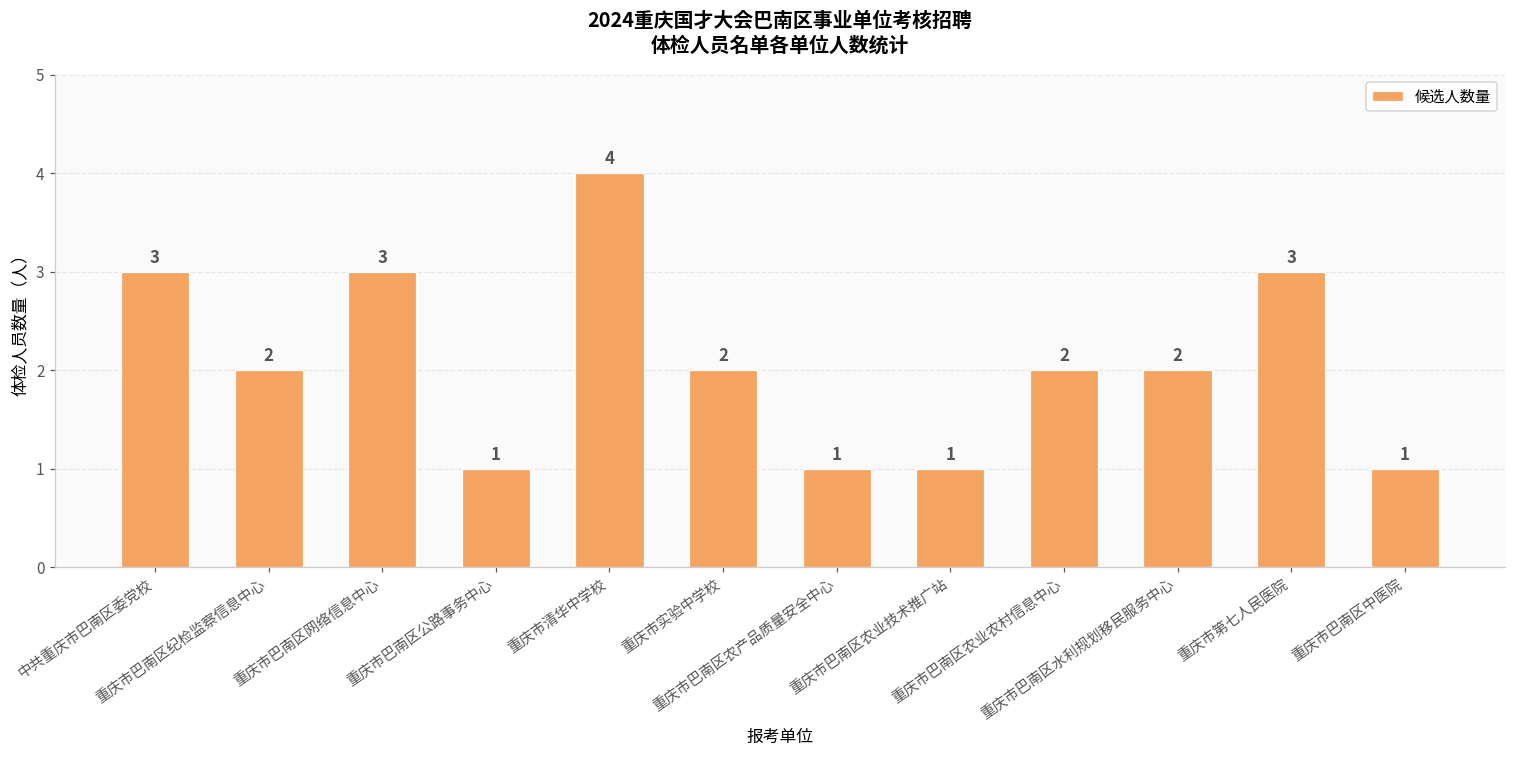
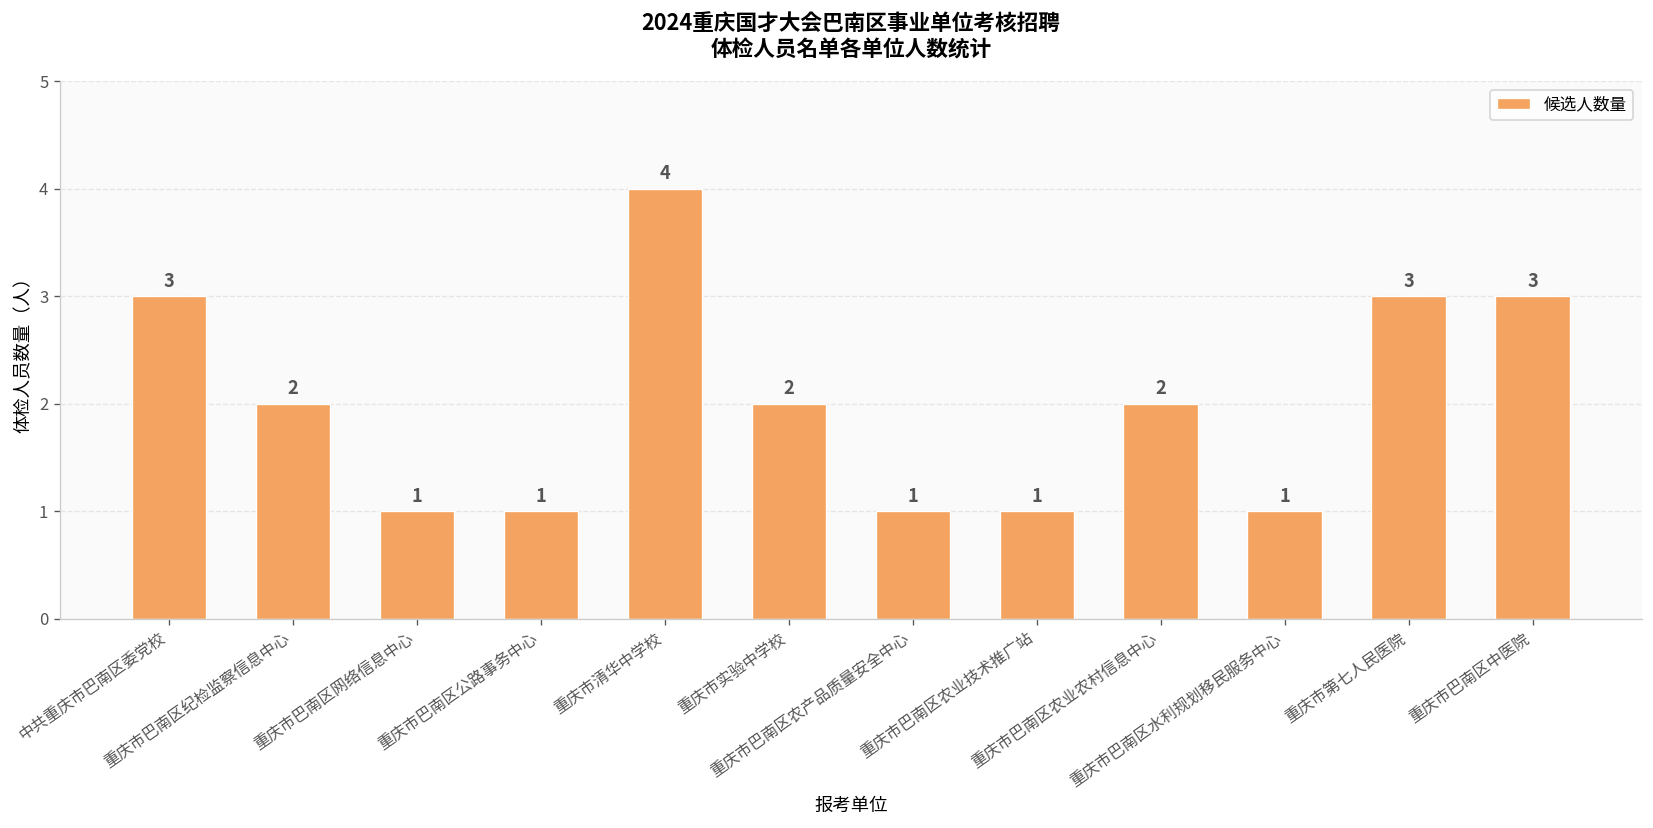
  {
    "中共重庆市巴南区委党校": 3,
    "重庆市巴南区纪检监察信息中心": 2,
-   "重庆市巴南区网络信息中心": 3,
+   "重庆市巴南区网络信息中心": 1,
    "重庆市巴南区公路事务中心": 1,
    "重庆市清华中学校": 4,
    "重庆市实验中学校": 2,
    "重庆市巴南区农产品质量安全中心": 1,
    "重庆市巴南区农业技术推广站": 1,
    "重庆市巴南区农业农村信息中心": 2,
-   "重庆市巴南区水利规划移民服务中心": 2,
+   "重庆市巴南区水利规划移民服务中心": 1,
    "重庆市第七人民医院": 3,
-   "重庆市巴南区中医院": 1
+   "重庆市巴南区中医院": 3
  }
